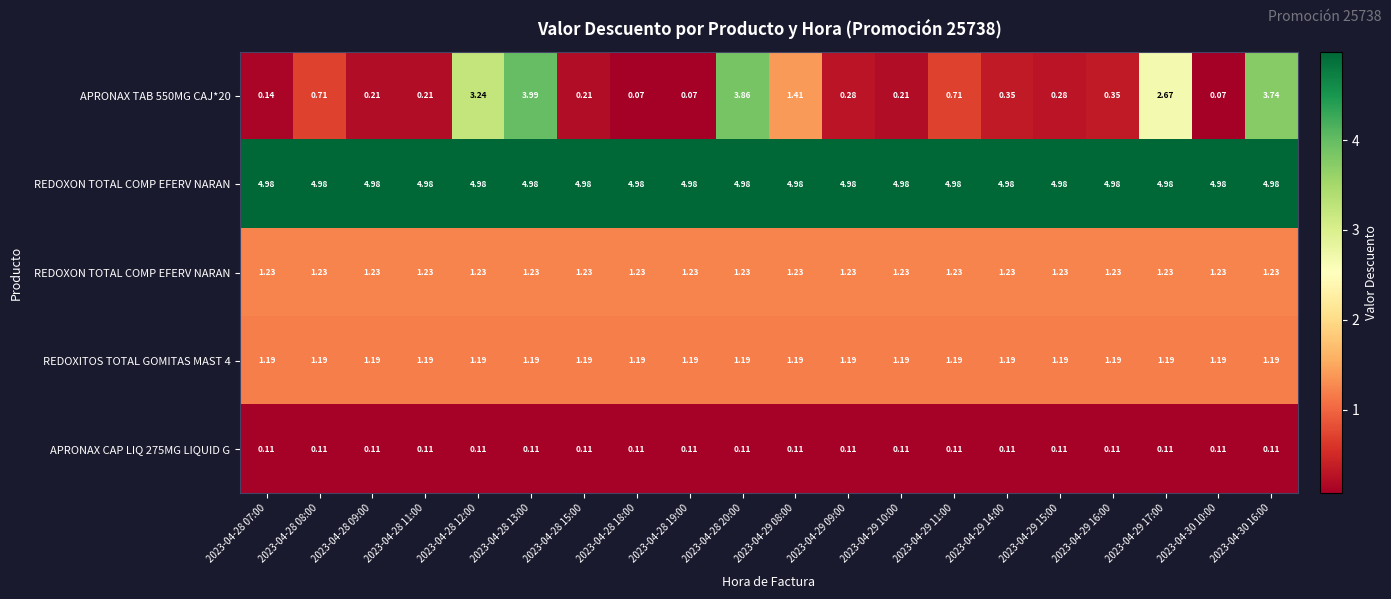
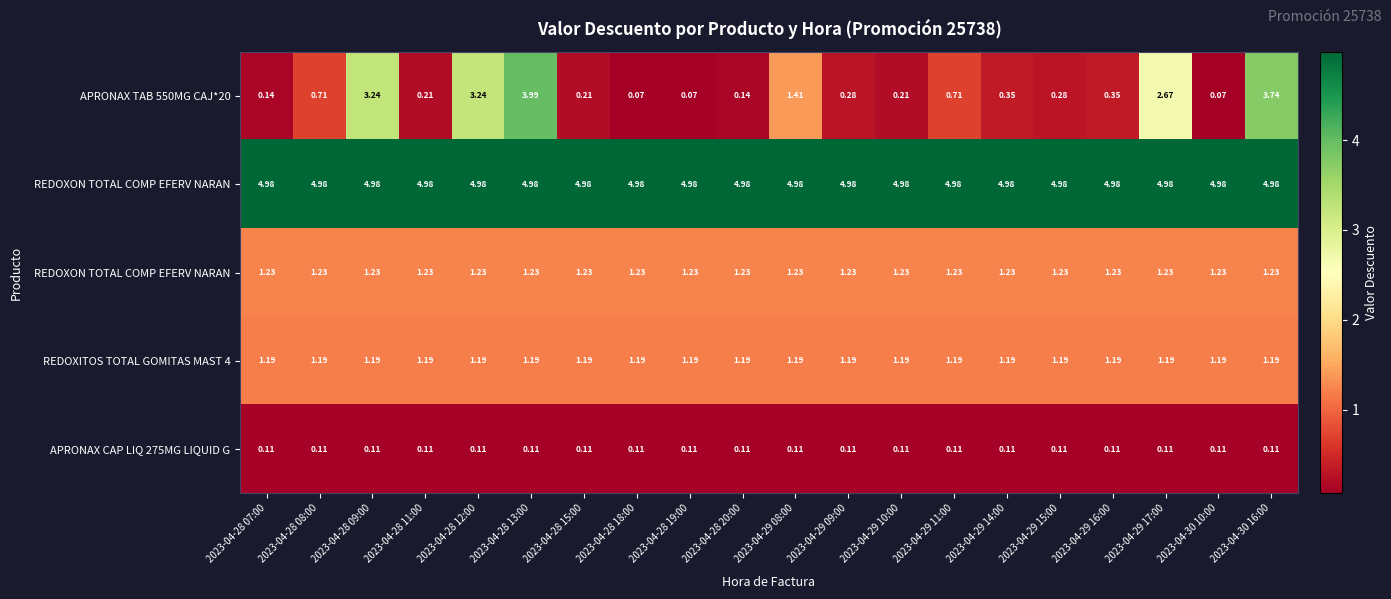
  {
    "APRONAX TAB 550MG CAJ*20": {
      "2023-04-28 07:00": 0.14,
      "2023-04-28 08:00": 0.71,
-     "2023-04-28 09:00": 0.21,
+     "2023-04-28 09:00": 3.24,
      "2023-04-28 11:00": 0.21,
      "2023-04-28 12:00": 3.24,
      "2023-04-28 13:00": 3.99,
      "2023-04-28 15:00": 0.21,
      "2023-04-28 18:00": 0.07,
      "2023-04-28 19:00": 0.07,
-     "2023-04-28 20:00": 3.86,
+     "2023-04-28 20:00": 0.14,
      "2023-04-29 08:00": 1.41,
      "2023-04-29 09:00": 0.28,
      "2023-04-29 10:00": 0.21,
      "2023-04-29 11:00": 0.71,
      "2023-04-29 14:00": 0.35,
      "2023-04-29 15:00": 0.28,
      "2023-04-29 16:00": 0.35,
      "2023-04-29 17:00": 2.67,
      "2023-04-30 10:00": 0.07,
      "2023-04-30 16:00": 3.74
    },
    "REDOXITOS TOTAL GOMITAS MAST 4": {
      "2023-04-28 07:00": 1.19,
      "2023-04-28 08:00": 1.19,
      "2023-04-28 09:00": 1.19,
      "2023-04-28 11:00": 1.19,
      "2023-04-28 12:00": 1.19,
      "2023-04-28 13:00": 1.19,
      "2023-04-28 15:00": 1.19,
      "2023-04-28 18:00": 1.19,
      "2023-04-28 19:00": 1.19,
      "2023-04-28 20:00": 1.19,
      "2023-04-29 08:00": 1.19,
      "2023-04-29 09:00": 1.19,
      "2023-04-29 10:00": 1.19,
      "2023-04-29 11:00": 1.19,
      "2023-04-29 14:00": 1.19,
      "2023-04-29 15:00": 1.19,
      "2023-04-29 16:00": 1.19,
      "2023-04-29 17:00": 1.19,
      "2023-04-30 10:00": 1.19,
      "2023-04-30 16:00": 1.19
    },
    "APRONAX CAP LIQ 275MG LIQUID G": {
      "2023-04-28 07:00": 0.11,
      "2023-04-28 08:00": 0.11,
      "2023-04-28 09:00": 0.11,
      "2023-04-28 11:00": 0.11,
      "2023-04-28 12:00": 0.11,
      "2023-04-28 13:00": 0.11,
      "2023-04-28 15:00": 0.11,
      "2023-04-28 18:00": 0.11,
      "2023-04-28 19:00": 0.11,
      "2023-04-28 20:00": 0.11,
      "2023-04-29 08:00": 0.11,
      "2023-04-29 09:00": 0.11,
      "2023-04-29 10:00": 0.11,
      "2023-04-29 11:00": 0.11,
      "2023-04-29 14:00": 0.11,
      "2023-04-29 15:00": 0.11,
      "2023-04-29 16:00": 0.11,
      "2023-04-29 17:00": 0.11,
      "2023-04-30 10:00": 0.11,
      "2023-04-30 16:00": 0.11
    }
  }
